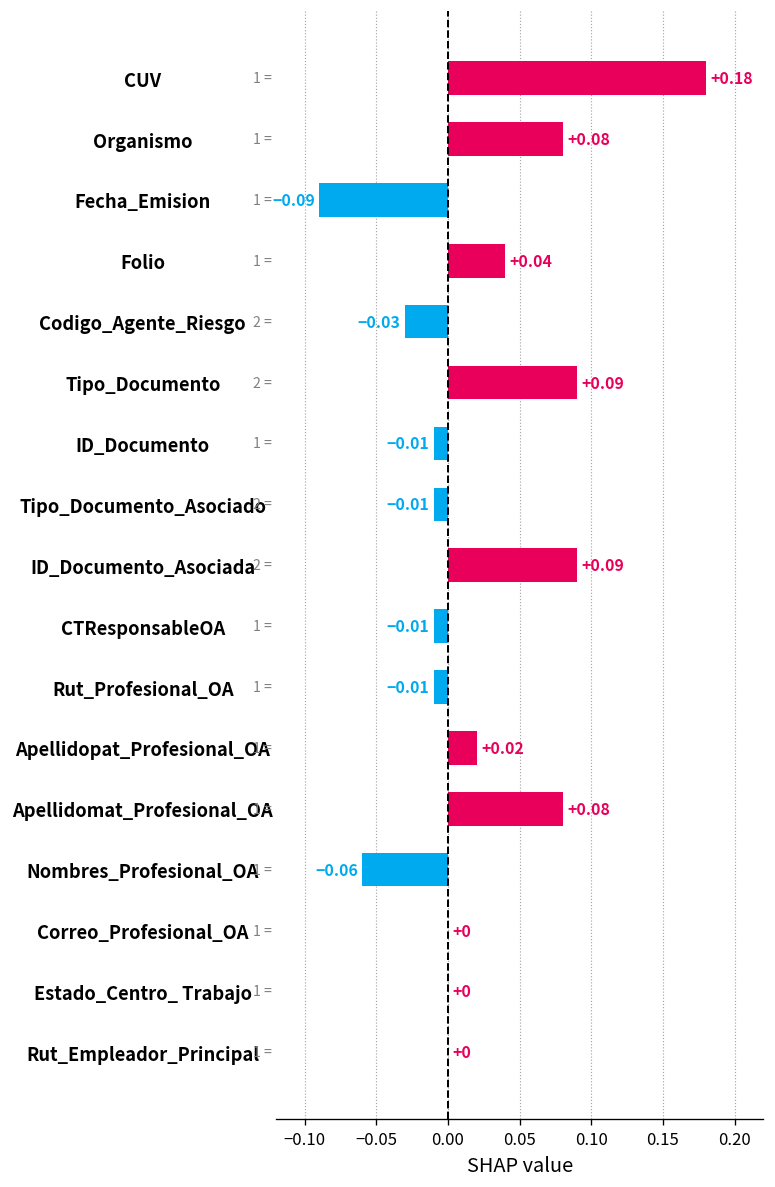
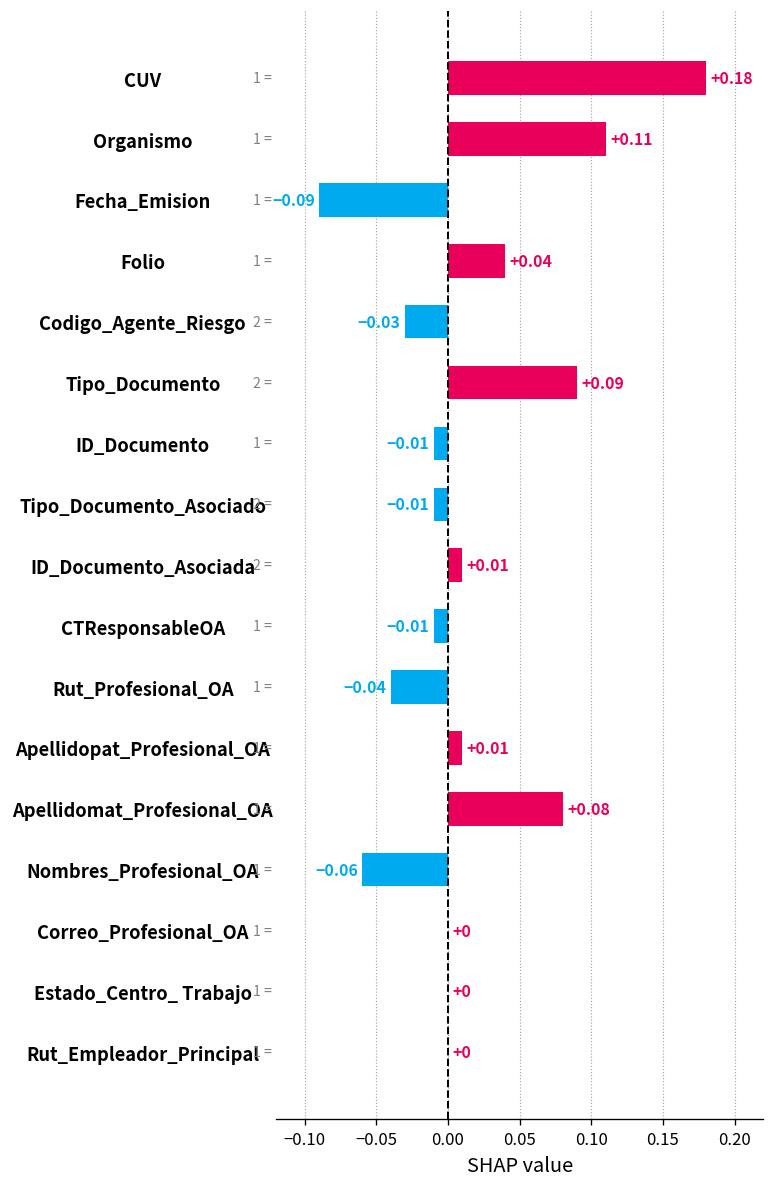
  {
    "CUV": "+0.18",
-   "Organismo": "+0.08",
+   "Organismo": "+0.11",
    "Fecha_Emision": "-0.09",
    "Folio": "+0.04",
    "Codigo_Agente_Riesgo": "-0.03",
    "Tipo_Documento": "+0.09",
    "ID_Documento": "-0.01",
    "Tipo_Documento_Asociado": "-0.01",
-   "ID_Documento_Asociada": "+0.09",
+   "ID_Documento_Asociada": "+0.01",
    "CTResponsableOA": "-0.01",
-   "Rut_Profesional_OA": "-0.01",
-   "Apellidopat_Profesional_OA": "+0.02",
+   "Rut_Profesional_OA": "-0.04",
+   "Apellidopat_Profesional_OA": "+0.01",
    "Apellidomat_Profesional_OA": "+0.08",
    "Nombres_Profesional_OA": "-0.06",
    "Correo_Profesional_OA": "+0",
    "Estado_Centro_ Trabajo": "+0",
    "Rut_Empleador_Principal": "+0"
  }
